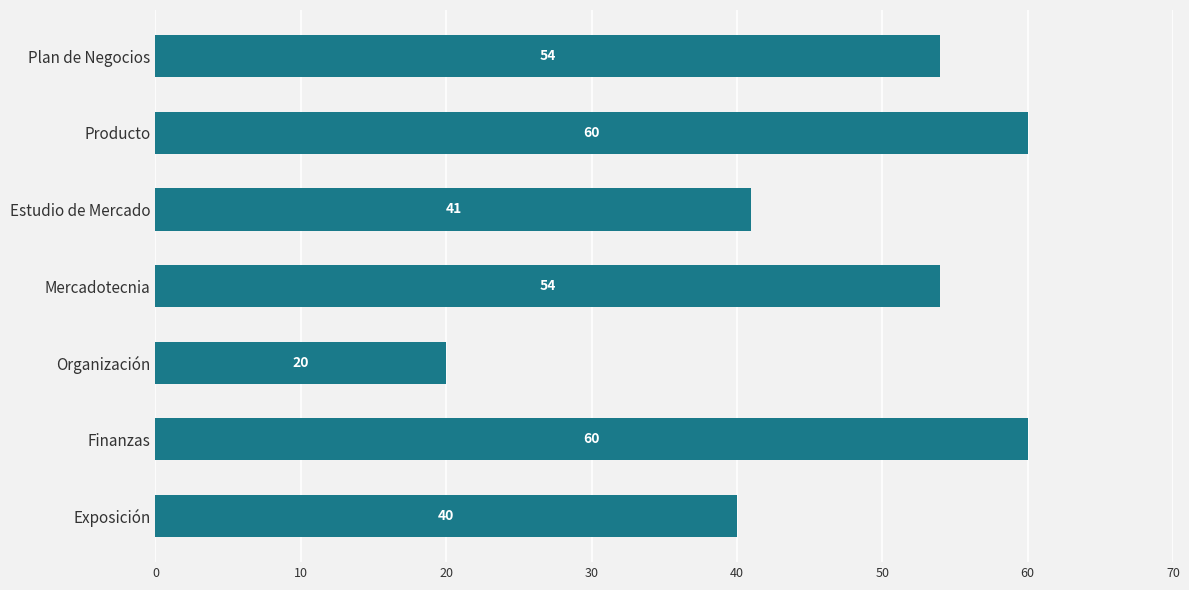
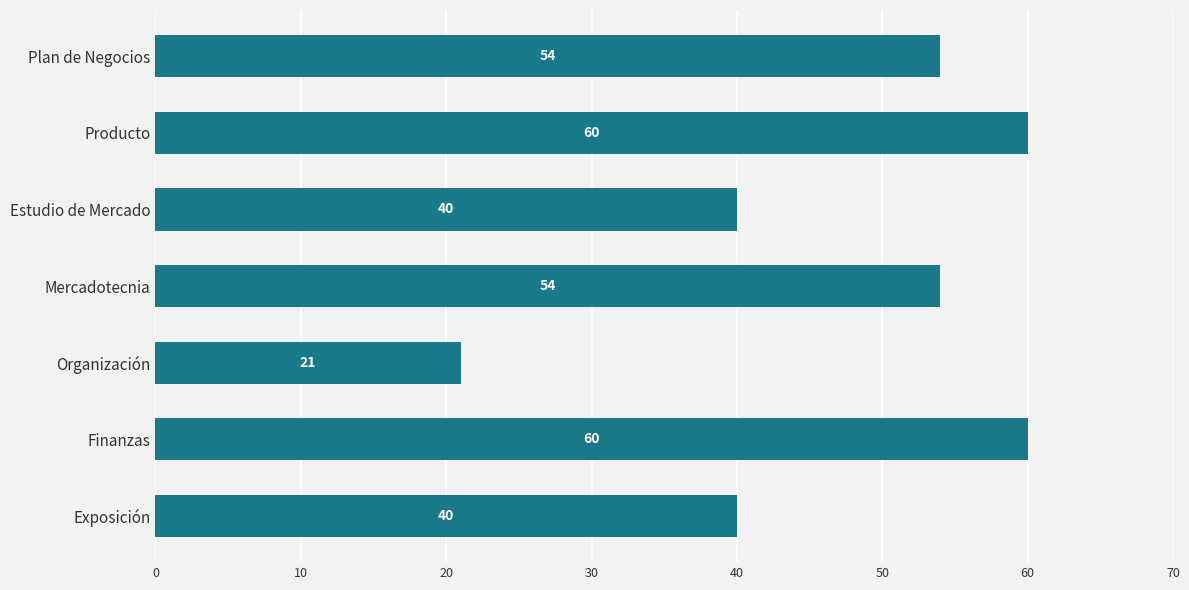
  {
    "Plan de Negocios": 54,
    "Producto": 60,
-   "Estudio de Mercado": 41,
+   "Estudio de Mercado": 40,
    "Mercadotecnia": 54,
-   "Organización": 20,
+   "Organización": 21,
    "Finanzas": 60,
    "Exposición": 40
  }
